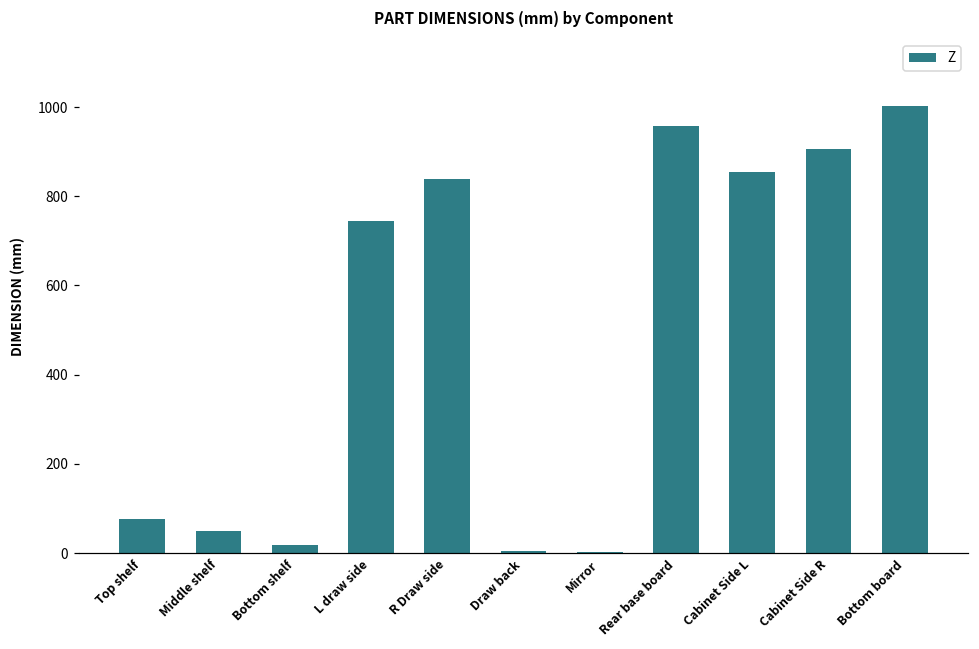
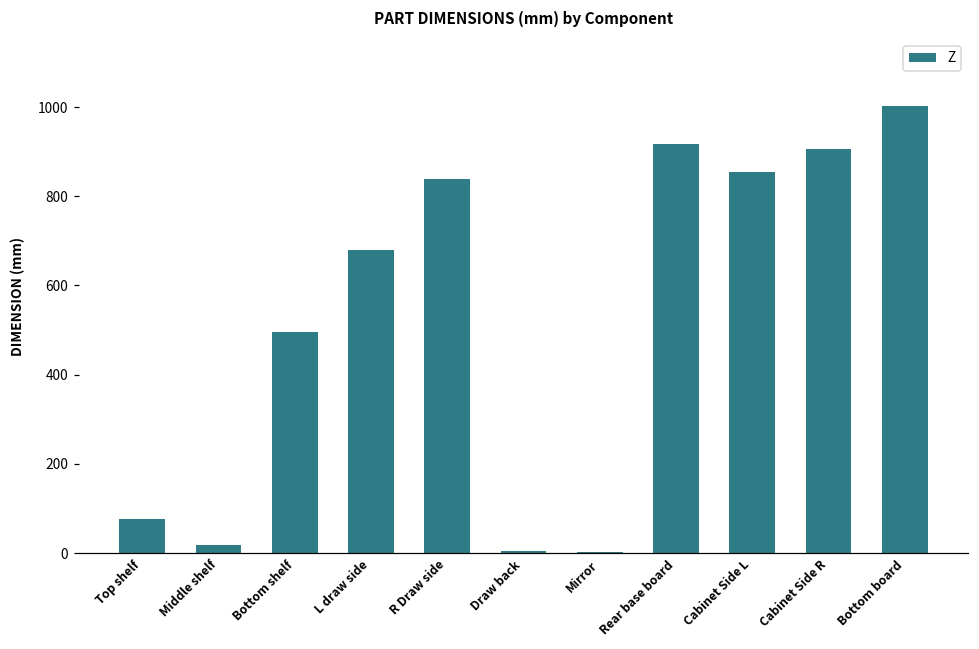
  {
    "Top shelf": 80,
-   "Middle shelf": 50,
-   "Bottom shelf": 20,
-   "L draw side": 750,
+   "Middle shelf": 20,
+   "Bottom shelf": 500,
+   "L draw side": 680,
    "R Draw side": 840,
-   "Rear base board": 960,
+   "Rear base board": 920,
    "Cabinet Side L": 850,
    "Cabinet Side R": 910,
    "Bottom board": 1000
  }
